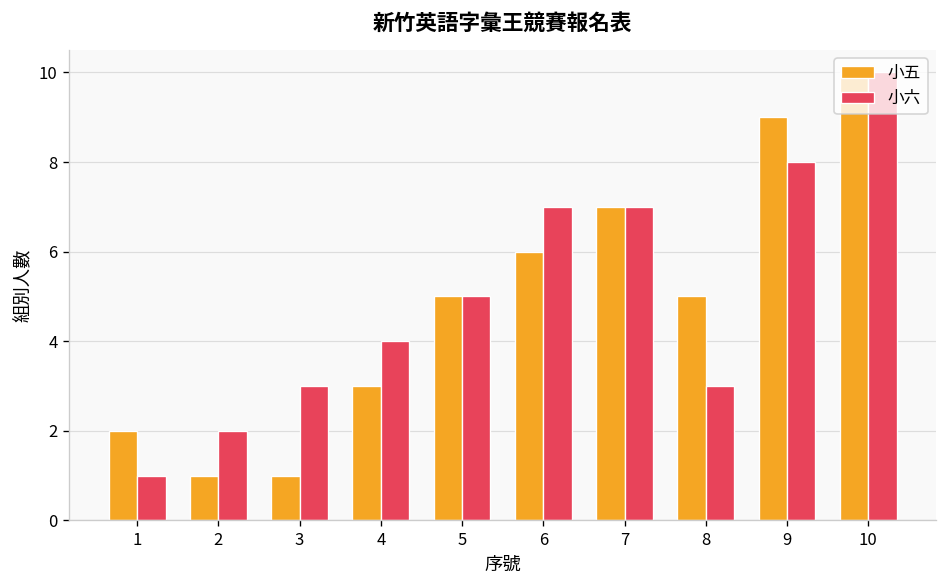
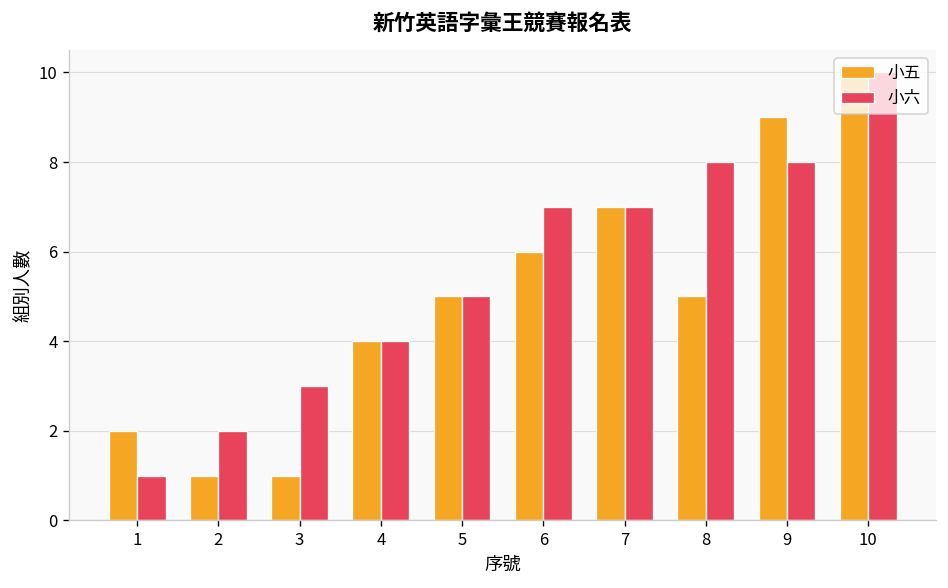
  {
    "小五": {
      "1": 2,
      "2": 1,
      "3": 1,
-     "4": 3,
+     "4": 4,
      "5": 5,
      "6": 6,
      "7": 7,
      "8": 5,
      "9": 9
    },
    "小六": {
      "1": 1,
      "2": 2,
      "3": 3,
      "4": 4,
      "5": 5,
      "6": 7,
      "7": 7,
-     "8": 3,
+     "8": 8,
      "9": 8
    }
  }
